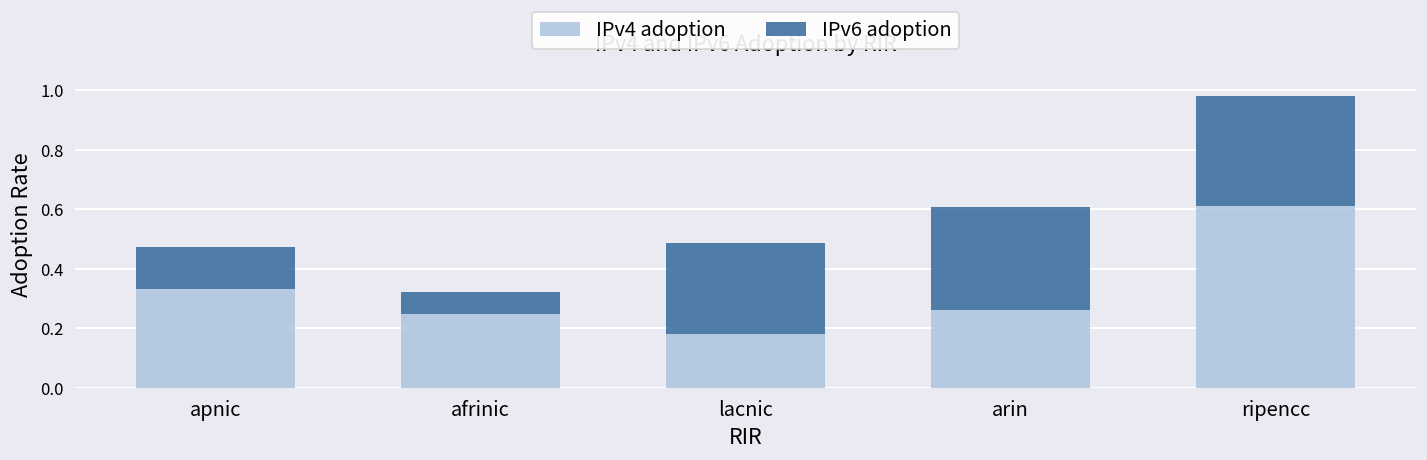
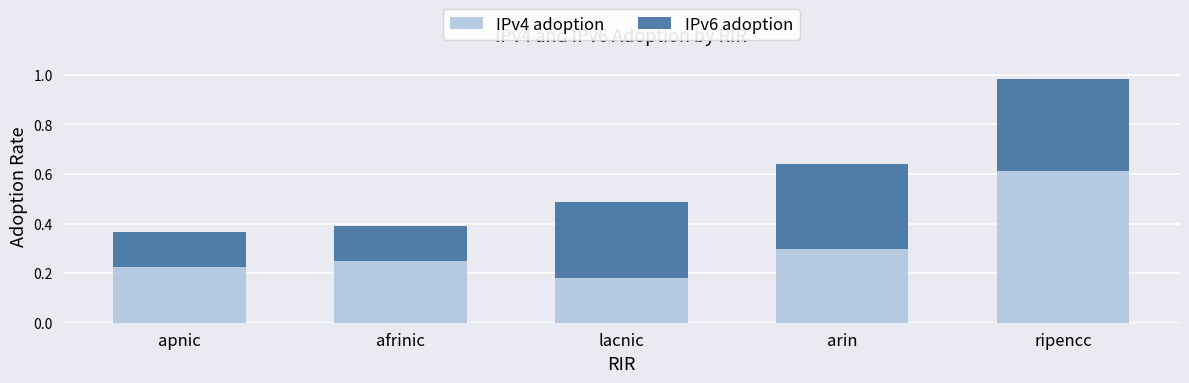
  {
    "IPv4 adoption": {
-     "apnic": 0.33,
+     "apnic": 0.22,
      "afrinic": 0.25,
      "lacnic": 0.18,
-     "arin": 0.26,
+     "arin": 0.30,
      "ripencc": 0.61
    },
    "IPv6 adoption": {
      "apnic": 0.14,
-     "afrinic": 0.07,
+     "afrinic": 0.14,
      "lacnic": 0.31,
      "arin": 0.35,
      "ripencc": 0.37
    }
  }
